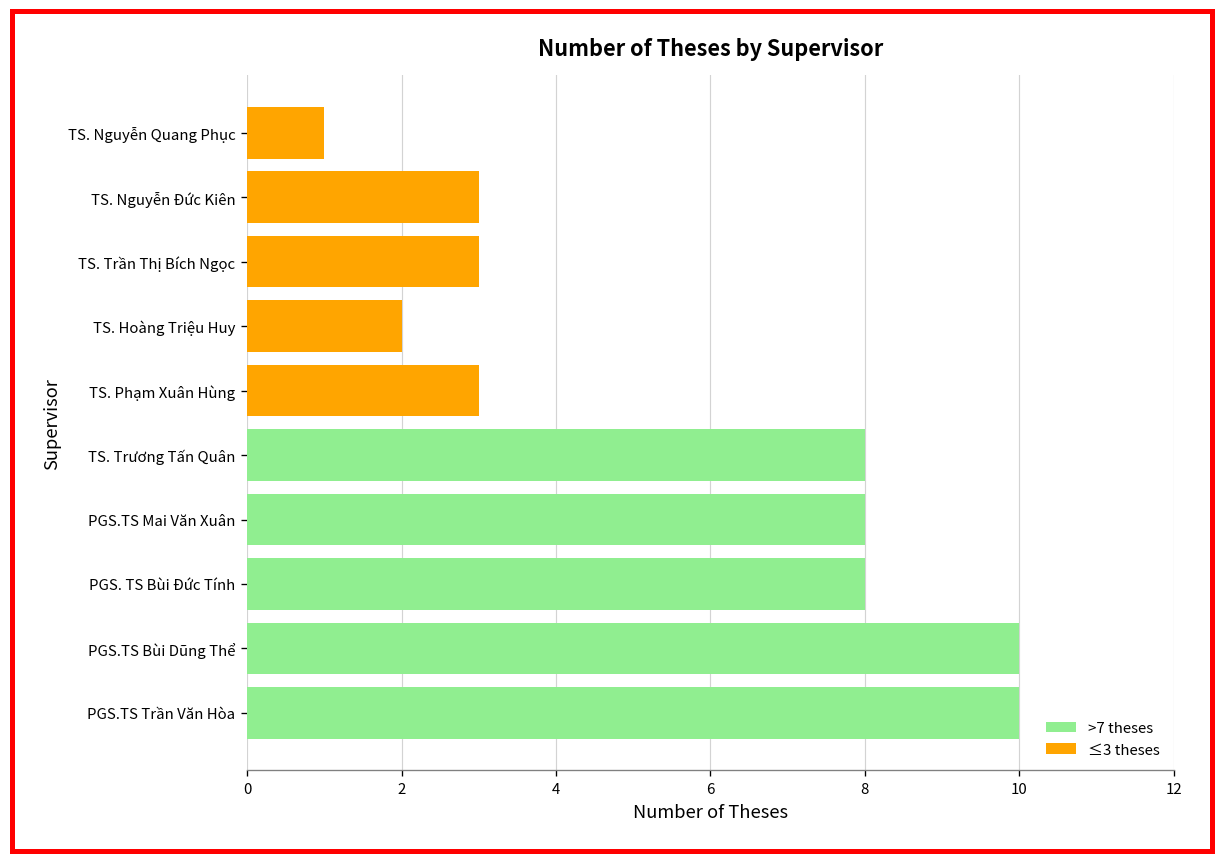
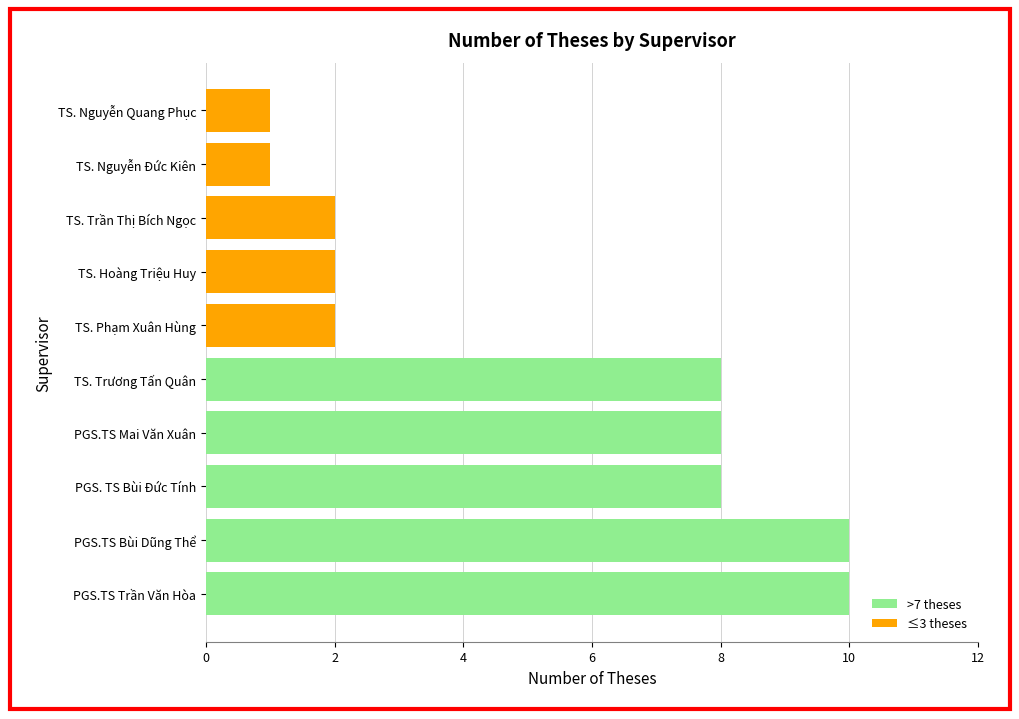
  {
    "TS. Nguyễn Quang Phục": 1,
-   "TS. Nguyễn Đức Kiên": 3,
-   "TS. Trần Thị Bích Ngọc": 3,
+   "TS. Nguyễn Đức Kiên": 1,
+   "TS. Trần Thị Bích Ngọc": 2,
    "TS. Hoàng Triệu Huy": 2,
-   "TS. Phạm Xuân Hùng": 3,
+   "TS. Phạm Xuân Hùng": 2,
    "TS. Trương Tấn Quân": 8,
    "PGS.TS Mai Văn Xuân": 8,
    "PGS. TS Bùi Đức Tính": 8,
    "PGS.TS Bùi Dũng Thể": 10,
    "PGS.TS Trần Văn Hòa": 10
  }
